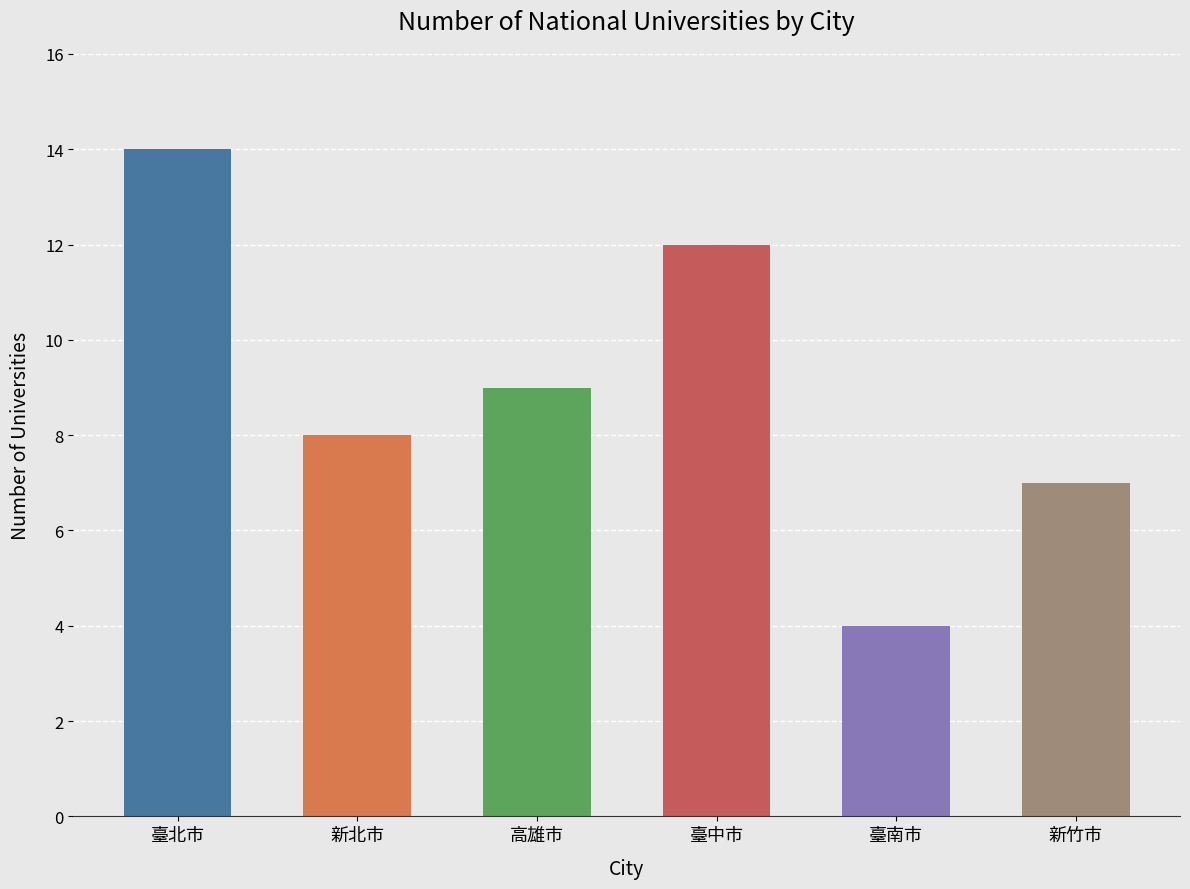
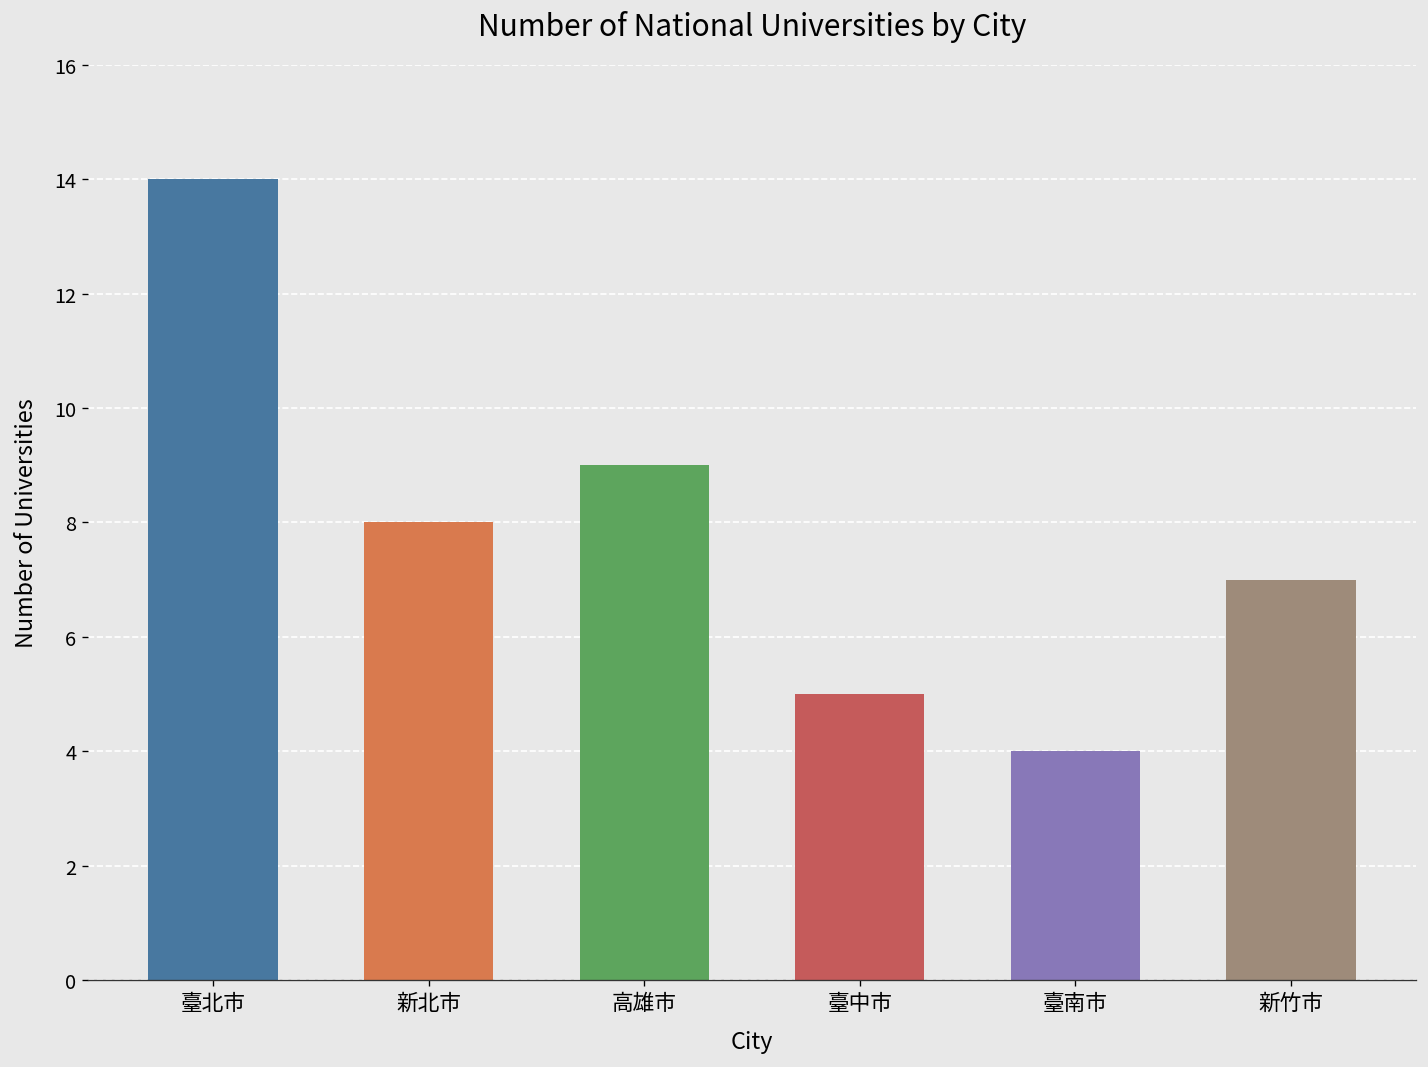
  {
    "臺北市": 14,
    "新北市": 8,
    "高雄市": 9,
-   "臺中市": 12,
+   "臺中市": 5,
    "臺南市": 4,
    "新竹市": 7
  }
